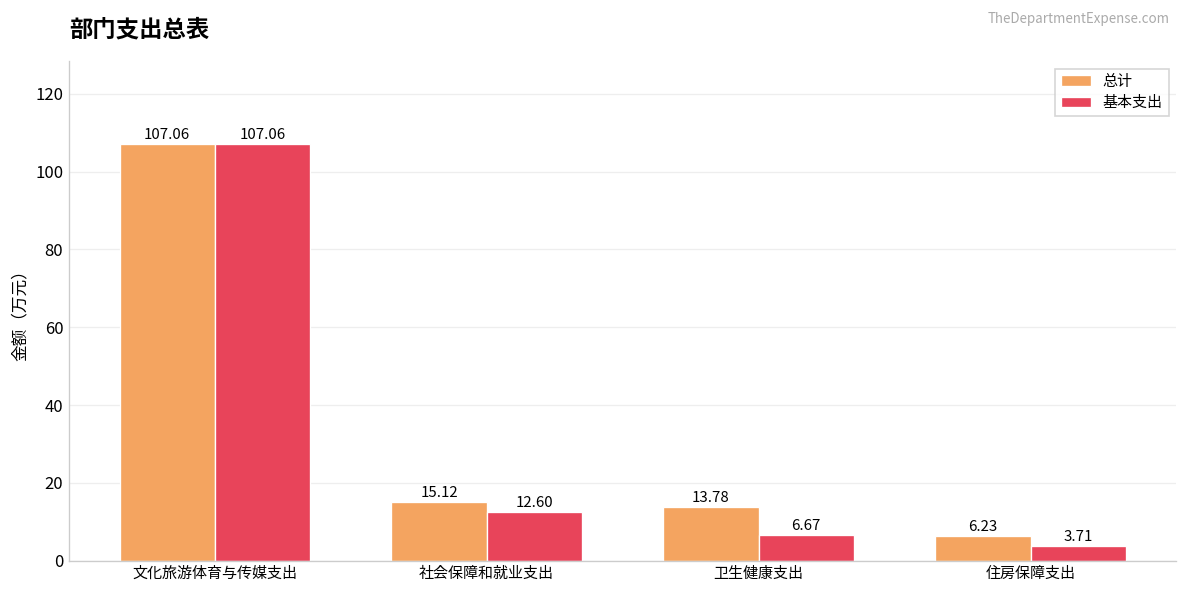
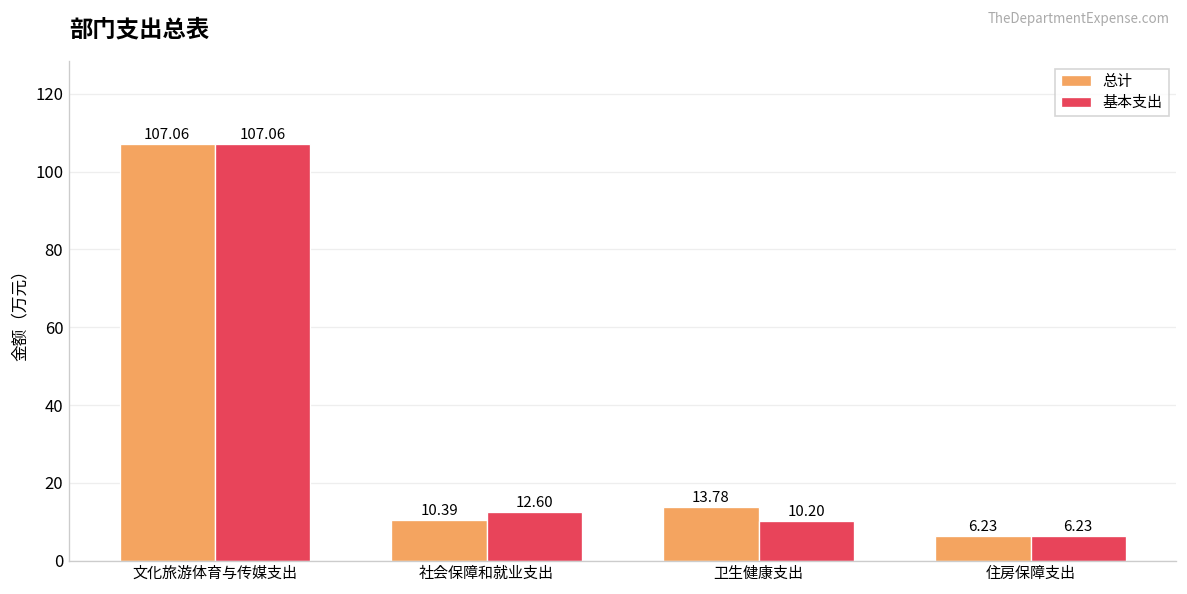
  {
    "总计": {
      "文化旅游体育与传媒支出": 107.06,
-     "社会保障和就业支出": 15.12,
+     "社会保障和就业支出": 10.39,
      "卫生健康支出": 13.78,
      "住房保障支出": 6.23
    },
    "基本支出": {
      "文化旅游体育与传媒支出": 107.06,
      "社会保障和就业支出": 12.60,
-     "卫生健康支出": 6.67,
-     "住房保障支出": 3.71
+     "卫生健康支出": 10.20,
+     "住房保障支出": 6.23
    }
  }
